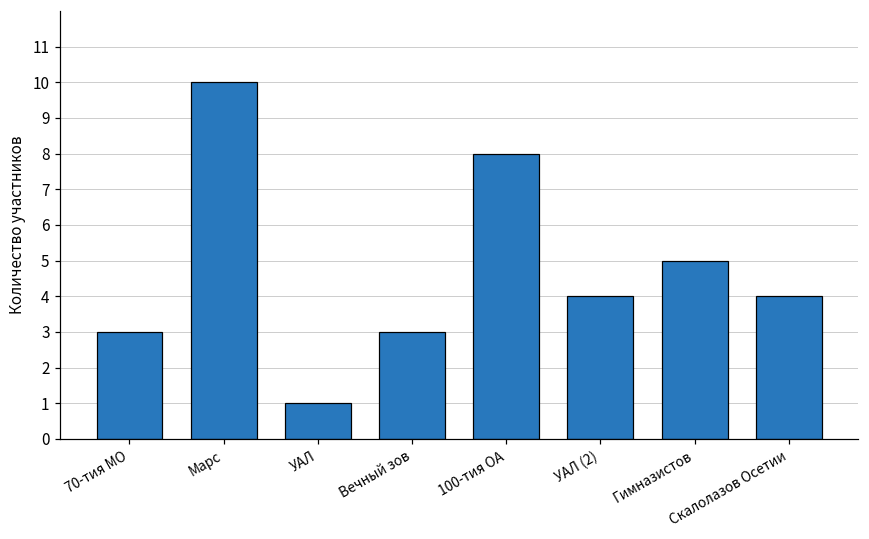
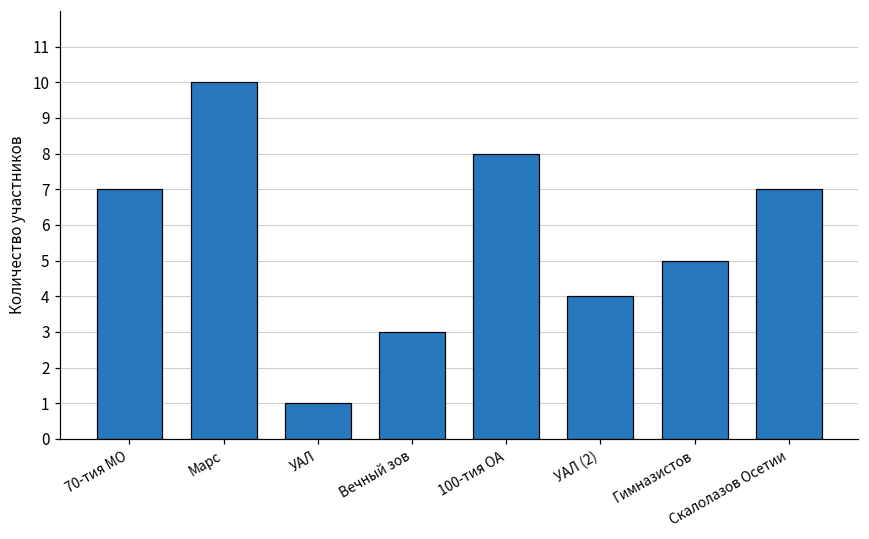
  {
-   "70-тия МО": 3,
+   "70-тия МО": 7,
    "Марс": 10,
    "УАЛ": 1,
    "Вечный зов": 3,
    "100-тия ОА": 8,
    "УАЛ (2)": 4,
    "Гимназистов": 5,
-   "Скалолазов Осетии": 4
+   "Скалолазов Осетии": 7
  }
